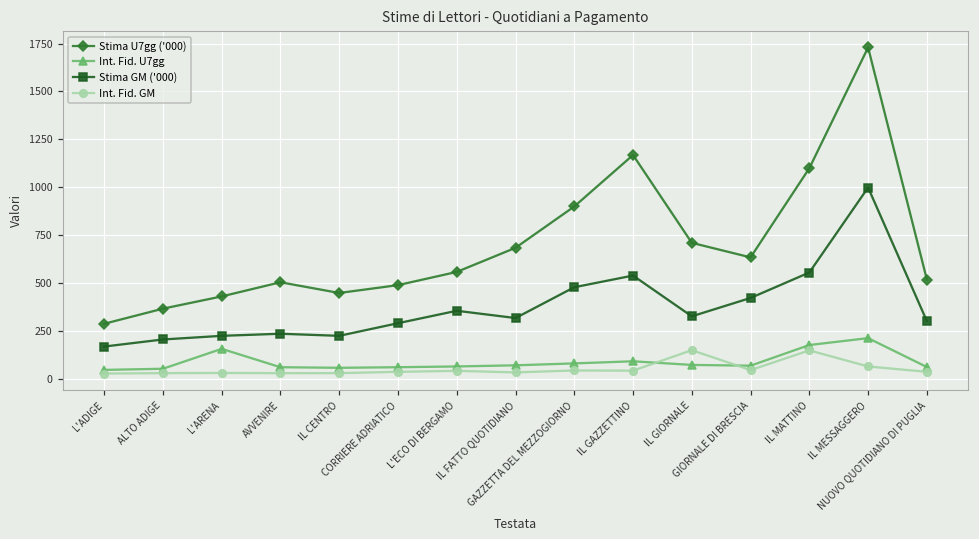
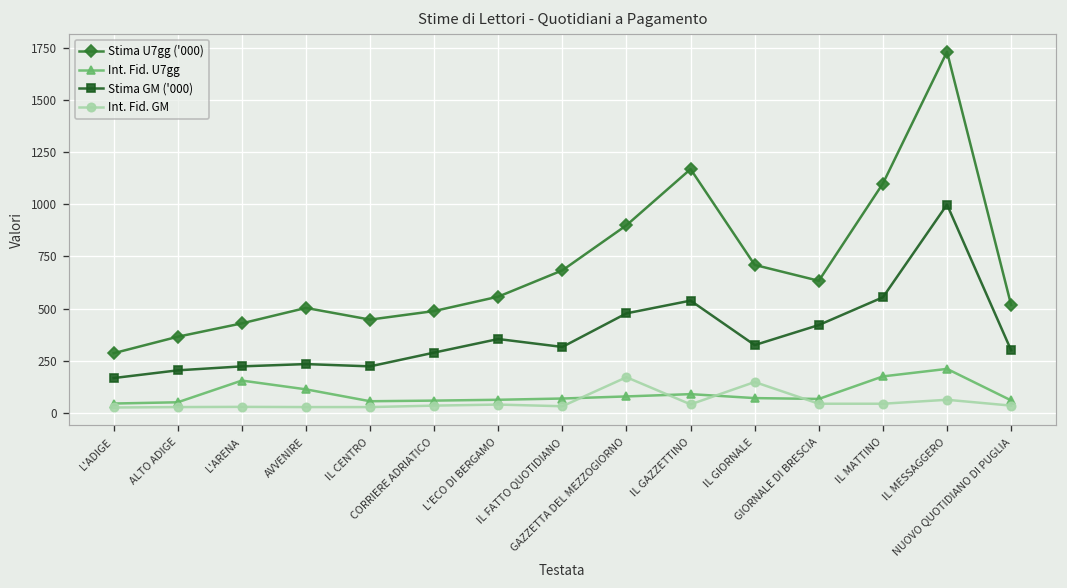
  {
    "Int. Fid. U7gg": {
      "L'ADIGE": 50,
      "ALTO ADIGE": 50,
      "L'ARENA": 160,
-     "AVVENIRE": 60,
+     "AVVENIRE": 110,
      "IL CENTRO": 60,
      "CORRIERE ADRIATICO": 60,
      "L'ECO DI BERGAMO": 60,
      "IL FATTO QUOTIDIANO": 70,
      "GAZZETTA DEL MEZZOGIORNO": 80,
      "IL GAZZETTINO": 90,
      "IL GIORNALE": 70,
      "GIORNALE DI BRESCIA": 70,
      "IL MATTINO": 180,
      "IL MESSAGGERO": 210,
      "NUOVO QUOTIDIANO DI PUGLIA": 60
    },
    "Int. Fid. GM": {
      "L'ADIGE": 30,
      "ALTO ADIGE": 30,
      "L'ARENA": 30,
      "AVVENIRE": 30,
      "IL CENTRO": 30,
      "CORRIERE ADRIATICO": 40,
      "L'ECO DI BERGAMO": 40,
      "IL FATTO QUOTIDIANO": 30,
-     "GAZZETTA DEL MEZZOGIORNO": 40,
+     "GAZZETTA DEL MEZZOGIORNO": 170,
      "IL GAZZETTINO": 40,
      "IL GIORNALE": 150,
      "GIORNALE DI BRESCIA": 40,
-     "IL MATTINO": 150,
+     "IL MATTINO": 40,
      "IL MESSAGGERO": 60,
      "NUOVO QUOTIDIANO DI PUGLIA": 40
    }
  }
